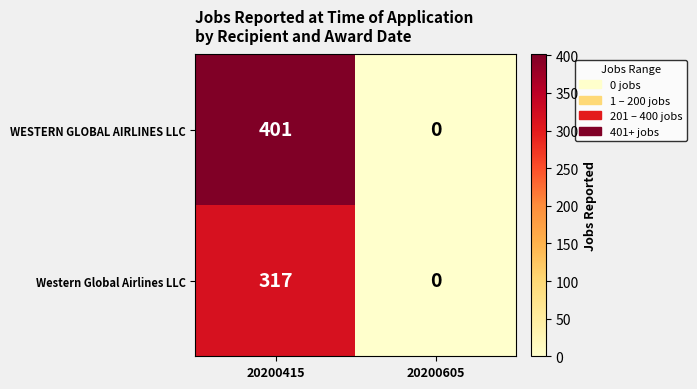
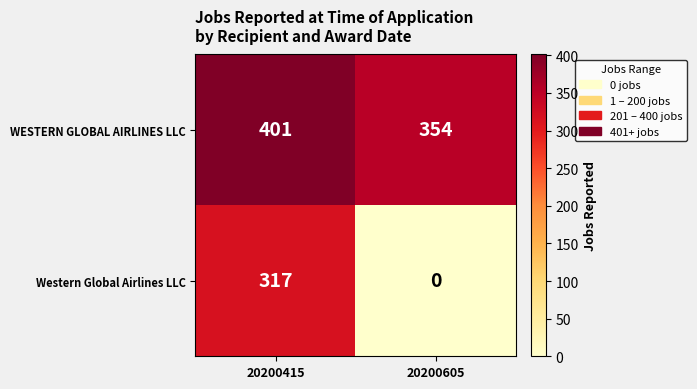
  {
    "WESTERN GLOBAL AIRLINES LLC": {
      "20200415": 401,
-     "20200605": 0
+     "20200605": 354
    },
    "Western Global Airlines LLC": {
      "20200415": 317,
      "20200605": 0
    }
  }
